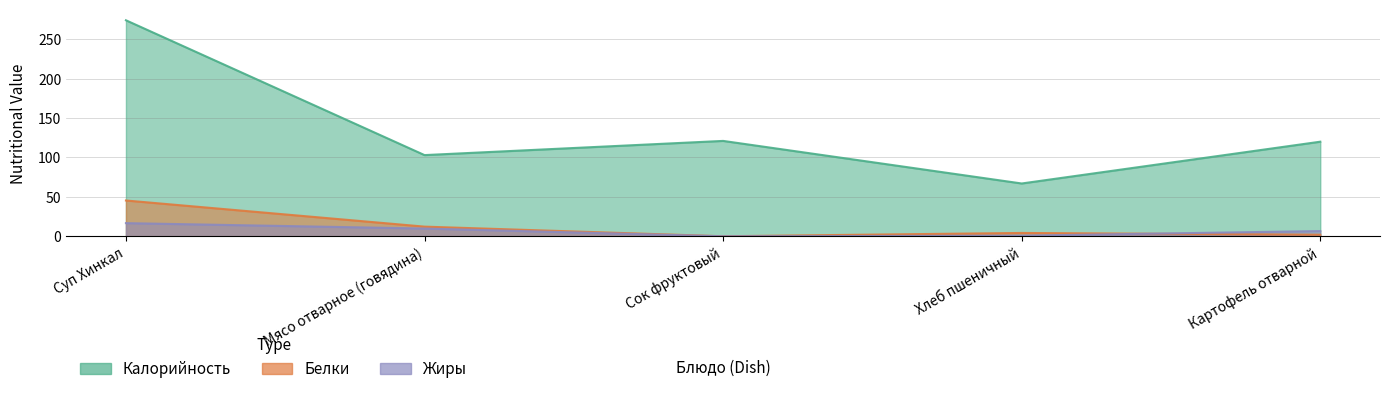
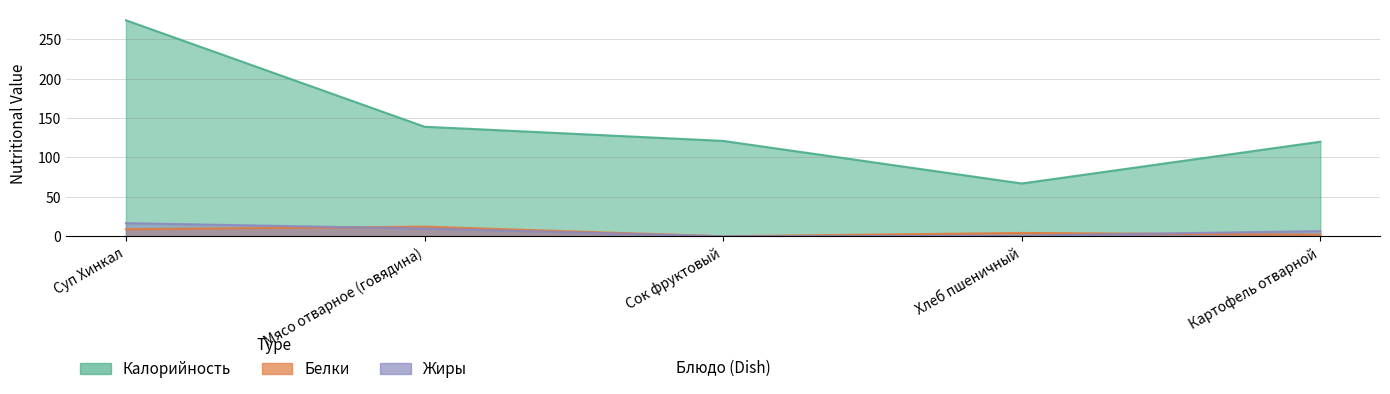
  {
    "Калорийность": {
      "Суп Хинкал": 270,
-     "Мясо отварное (говядина)": 100,
+     "Мясо отварное (говядина)": 140,
      "Сок фруктовый": 120,
      "Хлеб пшеничный": 70,
      "Картофель отварной": 120
    },
    "Белки": {
-     "Суп Хинкал": 50,
+     "Суп Хинкал": 10,
      "Хлеб пшеничный": 0,
      "Картофель отварной": 0
    },
    "Жиры": {
      "Суп Хинкал": 20,
      "Хлеб пшеничный": 0,
      "Картофель отварной": 10
    }
  }
